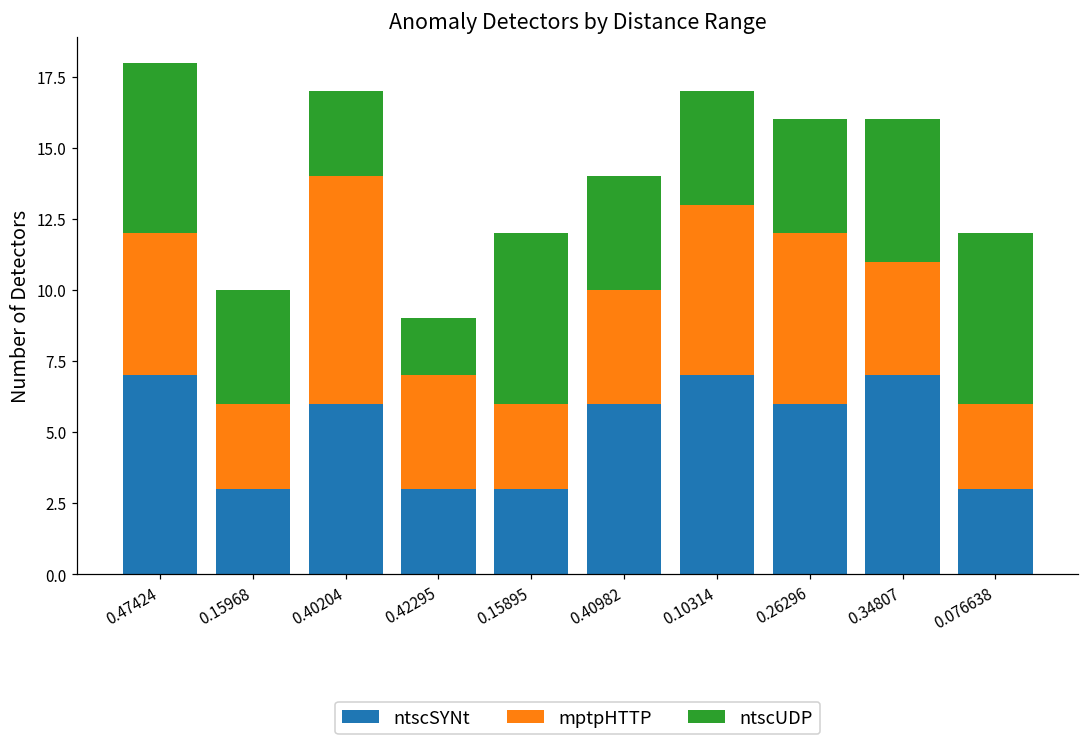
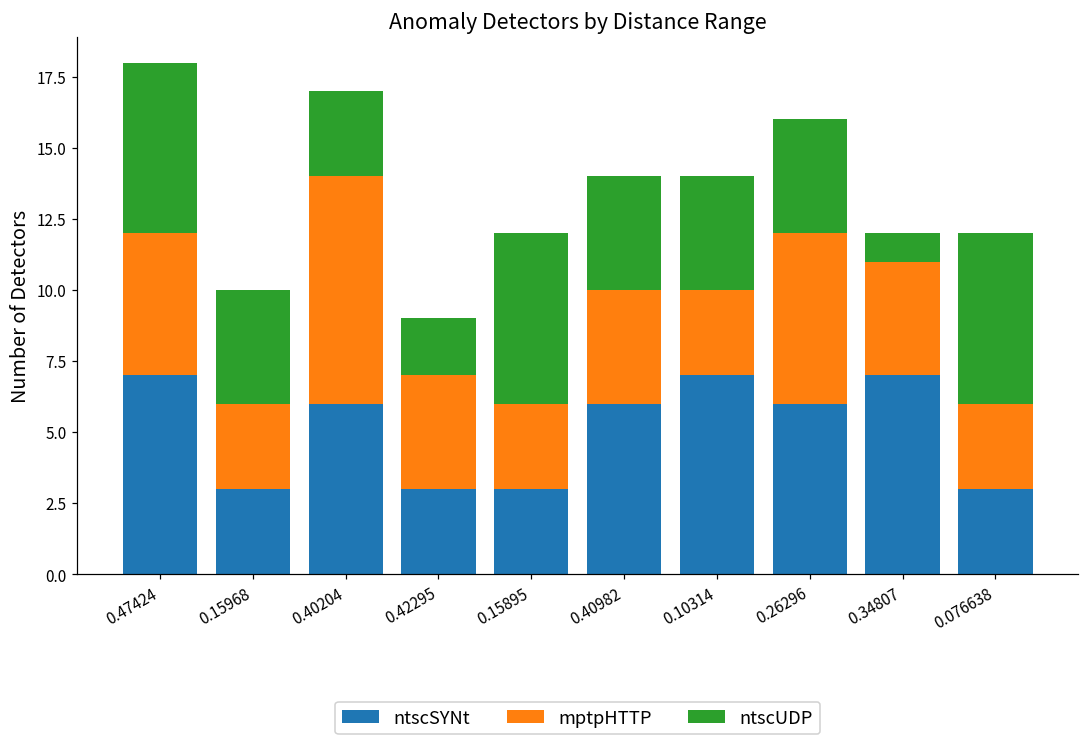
  {
    "ntscSYNt": {
      "0.47424": 7,
      "0.15968": 3,
      "0.40204": 6,
      "0.42295": 3,
      "0.15895": 3,
      "0.40982": 6,
      "0.10314": 7,
      "0.26296": 6,
      "0.34807": 7,
      "0.076638": 3
    },
    "mptpHTTP": {
      "0.47424": 5,
      "0.15968": 3,
      "0.40204": 8,
      "0.42295": 4,
      "0.15895": 3,
      "0.40982": 4,
-     "0.10314": 6,
+     "0.10314": 3,
      "0.26296": 6,
      "0.34807": 4,
      "0.076638": 3
    },
    "ntscUDP": {
      "0.47424": 6,
      "0.15968": 4,
      "0.40204": 3,
      "0.42295": 2,
      "0.15895": 6,
      "0.40982": 4,
      "0.10314": 4,
      "0.26296": 4,
-     "0.34807": 5,
+     "0.34807": 1,
      "0.076638": 6
    }
  }
